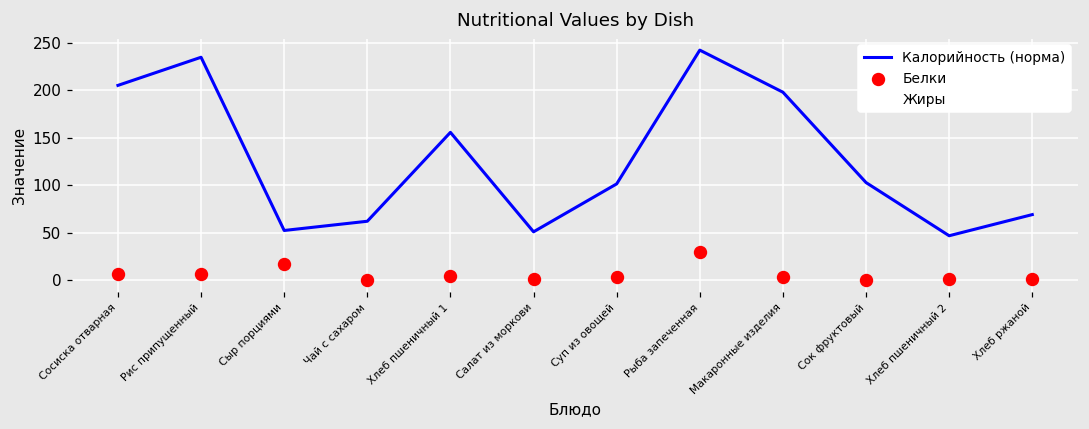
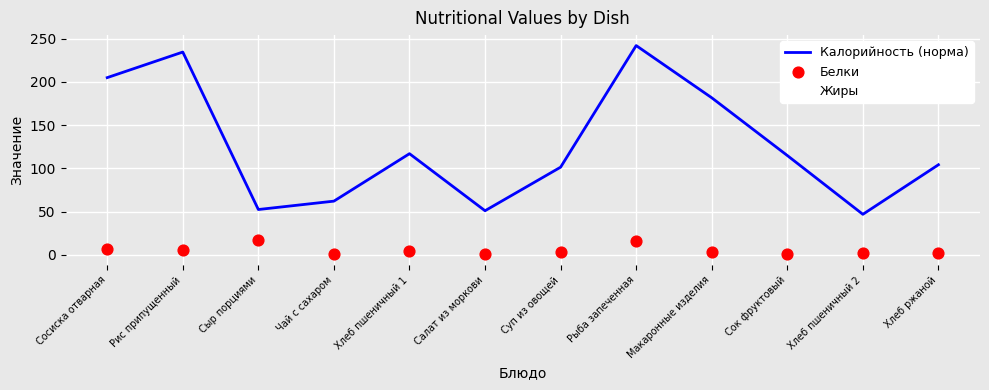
  {
    "Калорийность (норма)": {
      "Сосиска отварная": 200,
      "Рис припущенный": 230,
      "Сыр порциями": 50,
      "Чай с сахаром": 60,
-     "Хлеб пшеничный 1": 160,
+     "Хлеб пшеничный 1": 120,
      "Салат из моркови": 50,
      "Суп из овощей": 100,
      "Рыба запеченная": 240,
-     "Макаронные изделия": 200,
-     "Сок фруктовый": 100,
+     "Макаронные изделия": 180,
+     "Сок фруктовый": 110,
      "Хлеб пшеничный 2": 50,
-     "Хлеб ржаной": 70
+     "Хлеб ржаной": 100
    },
    "Белки": {
-     "Рыба запеченная": 30
+     "Рыба запеченная": 20
    },
    "Жиры": {
      "Сыр порциями": 0,
      "Хлеб пшеничный 1": 0,
      "Суп из овощей": 30,
      "Рыба запеченная": 10,
      "Макаронные изделия": 10
    }
  }
